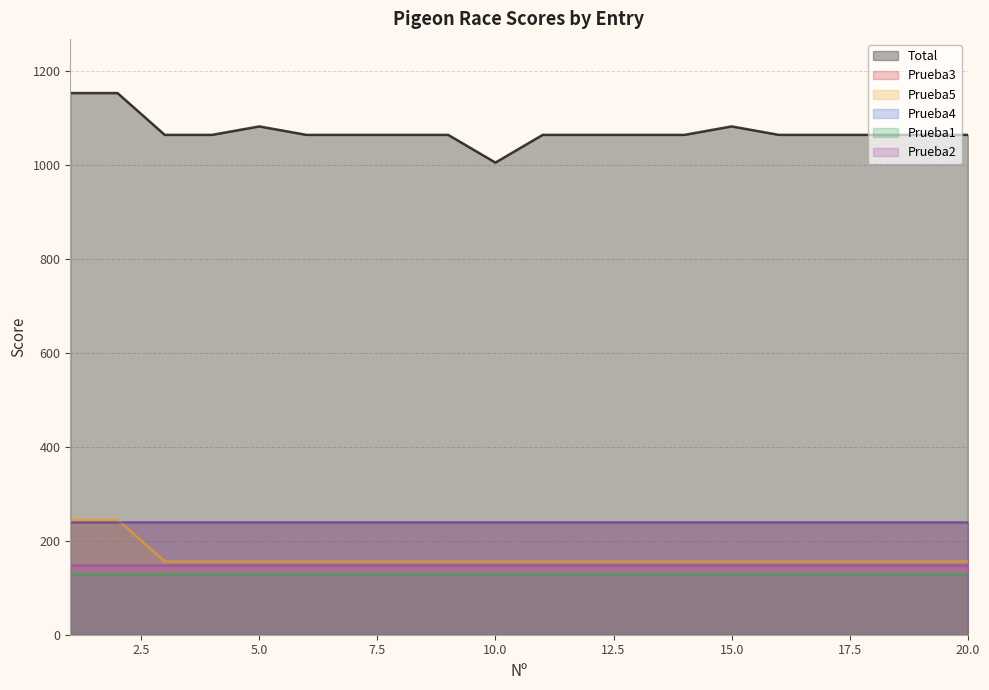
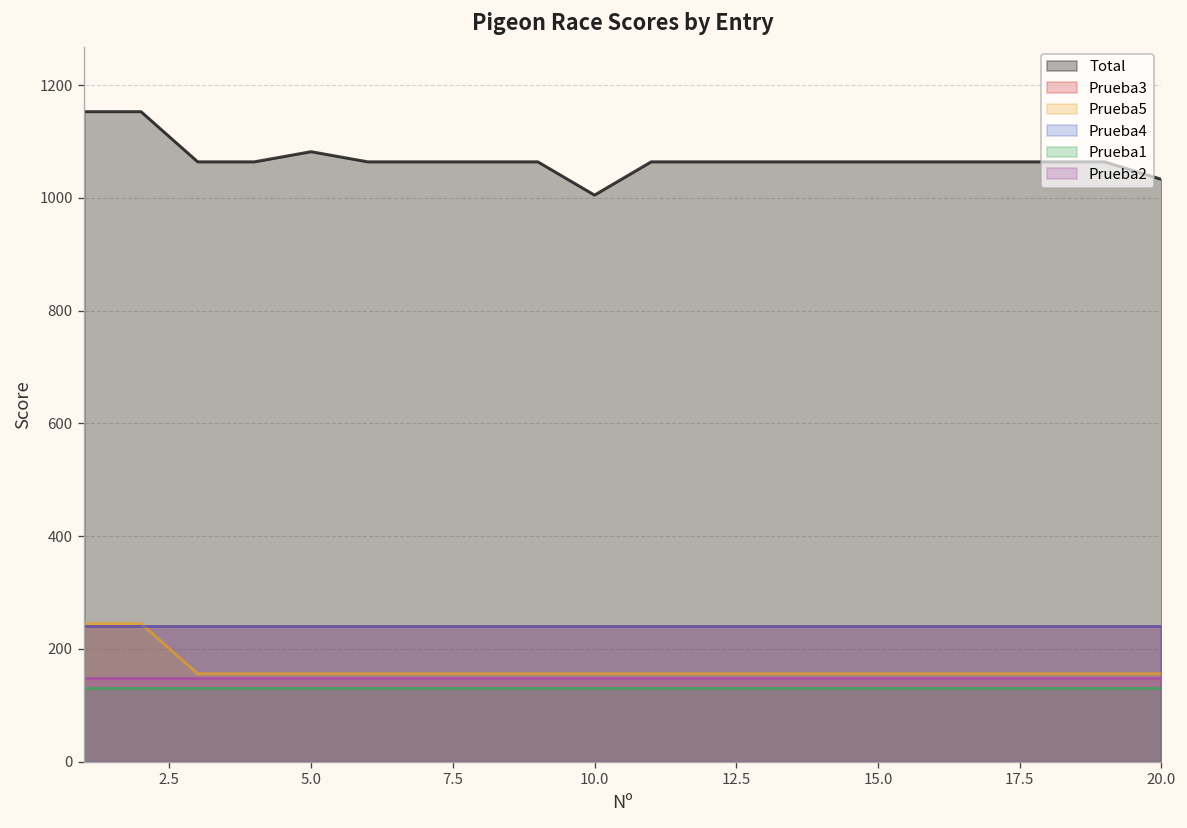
  {
    "Total": {
      "5.0": 1080,
      "10.0": 1010,
-     "15.0": 1080,
-     "20.0": 1060
+     "15.0": 1060,
+     "20.0": 1030
    },
    "Prueba5": {
      "5.0": 160,
      "10.0": 160,
      "15.0": 160,
      "20.0": 160
    }
  }
